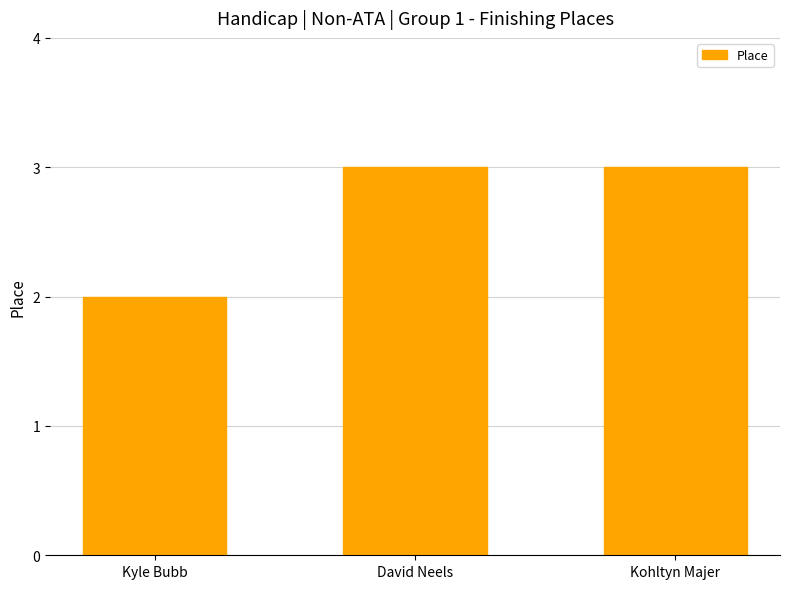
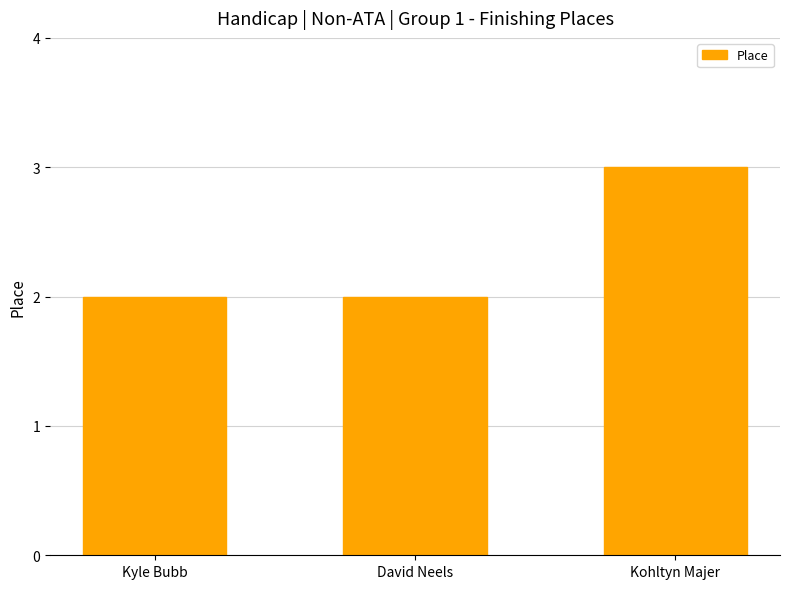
  {
    "Kyle Bubb": 2,
-   "David Neels": 3,
+   "David Neels": 2,
    "Kohltyn Majer": 3
  }
